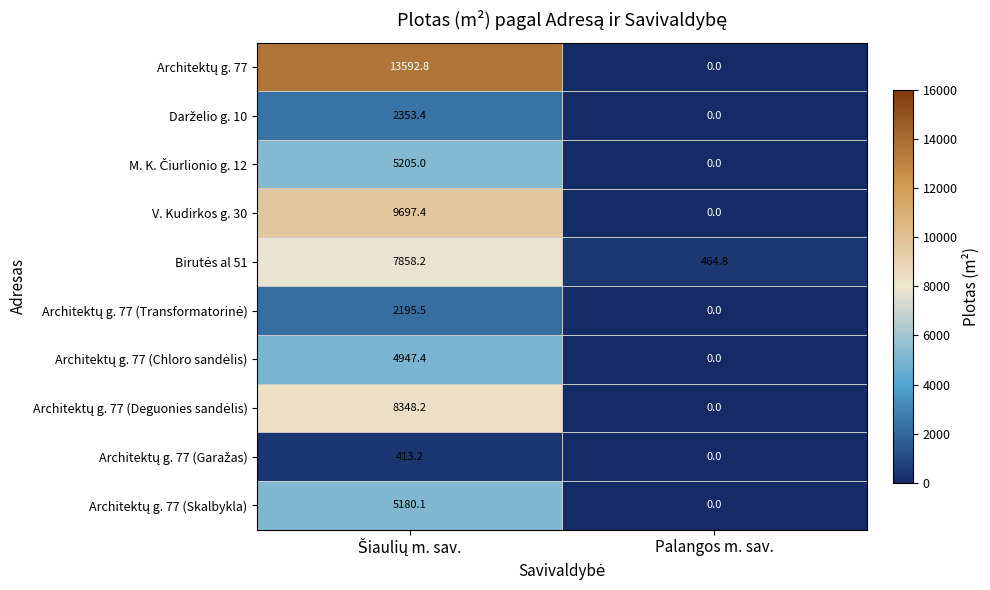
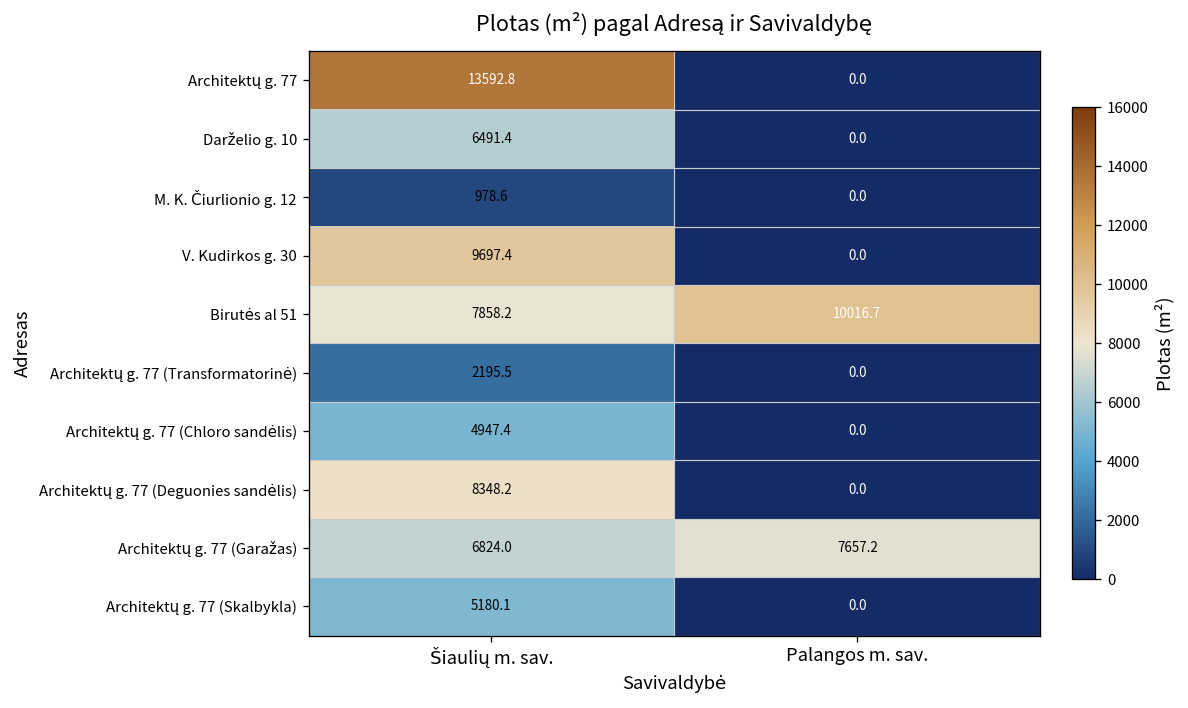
  {
    "Architektų g. 77": {
      "Šiaulių m. sav.": 13592.8,
      "Palangos m. sav.": 0.0
    },
    "Darželio g. 10": {
-     "Šiaulių m. sav.": 2353.4,
+     "Šiaulių m. sav.": 6491.4,
      "Palangos m. sav.": 0.0
    },
    "M. K. Čiurlionio g. 12": {
-     "Šiaulių m. sav.": 5205.0,
+     "Šiaulių m. sav.": 978.6,
      "Palangos m. sav.": 0.0
    },
    "V. Kudirkos g. 30": {
      "Šiaulių m. sav.": 9697.4,
      "Palangos m. sav.": 0.0
    },
    "Birutės al 51": {
      "Šiaulių m. sav.": 7858.2,
-     "Palangos m. sav.": 464.8
+     "Palangos m. sav.": 10016.7
    },
    "Architektų g. 77 (Transformatorinė)": {
      "Šiaulių m. sav.": 2195.5,
      "Palangos m. sav.": 0.0
    },
    "Architektų g. 77 (Chloro sandėlis)": {
      "Šiaulių m. sav.": 4947.4,
      "Palangos m. sav.": 0.0
    },
    "Architektų g. 77 (Deguonies sandėlis)": {
      "Šiaulių m. sav.": 8348.2,
      "Palangos m. sav.": 0.0
    },
    "Architektų g. 77 (Garažas)": {
-     "Šiaulių m. sav.": 413.2,
-     "Palangos m. sav.": 0.0
+     "Šiaulių m. sav.": 6824.0,
+     "Palangos m. sav.": 7657.2
    },
    "Architektų g. 77 (Skalbykla)": {
      "Šiaulių m. sav.": 5180.1,
      "Palangos m. sav.": 0.0
    }
  }
